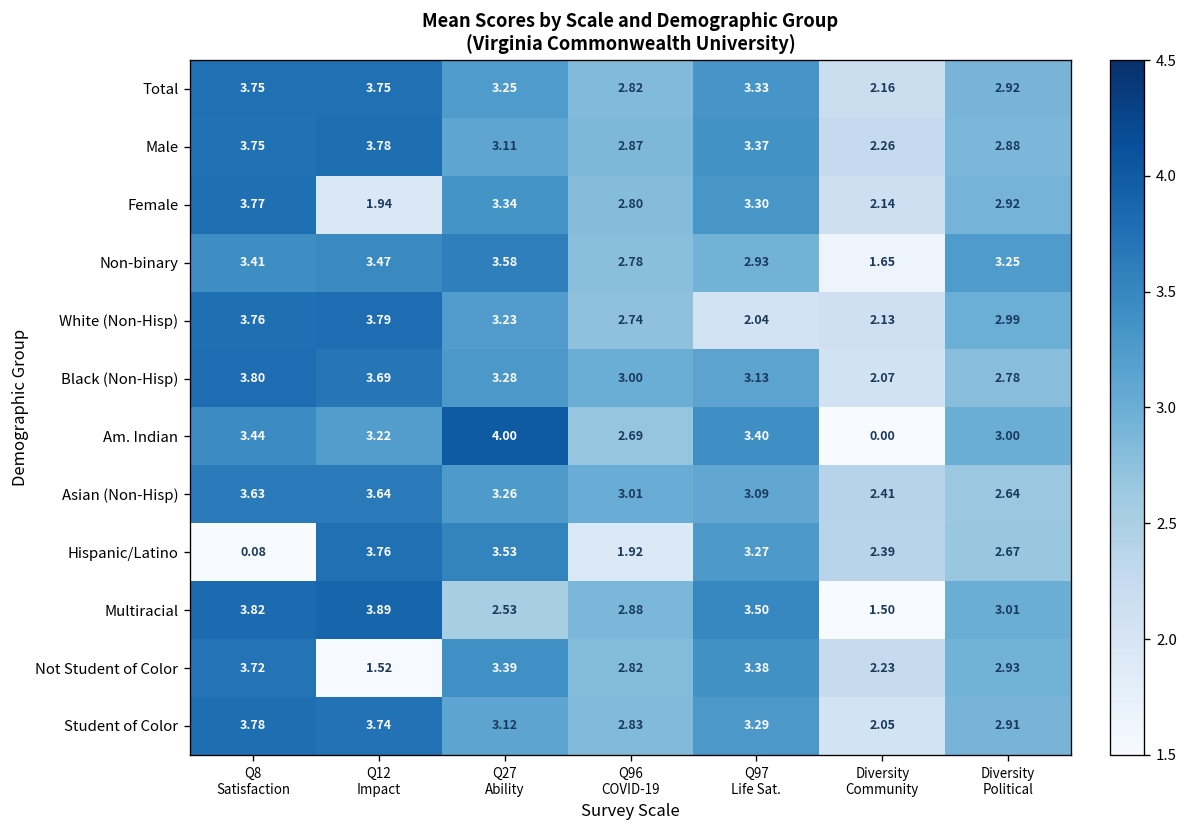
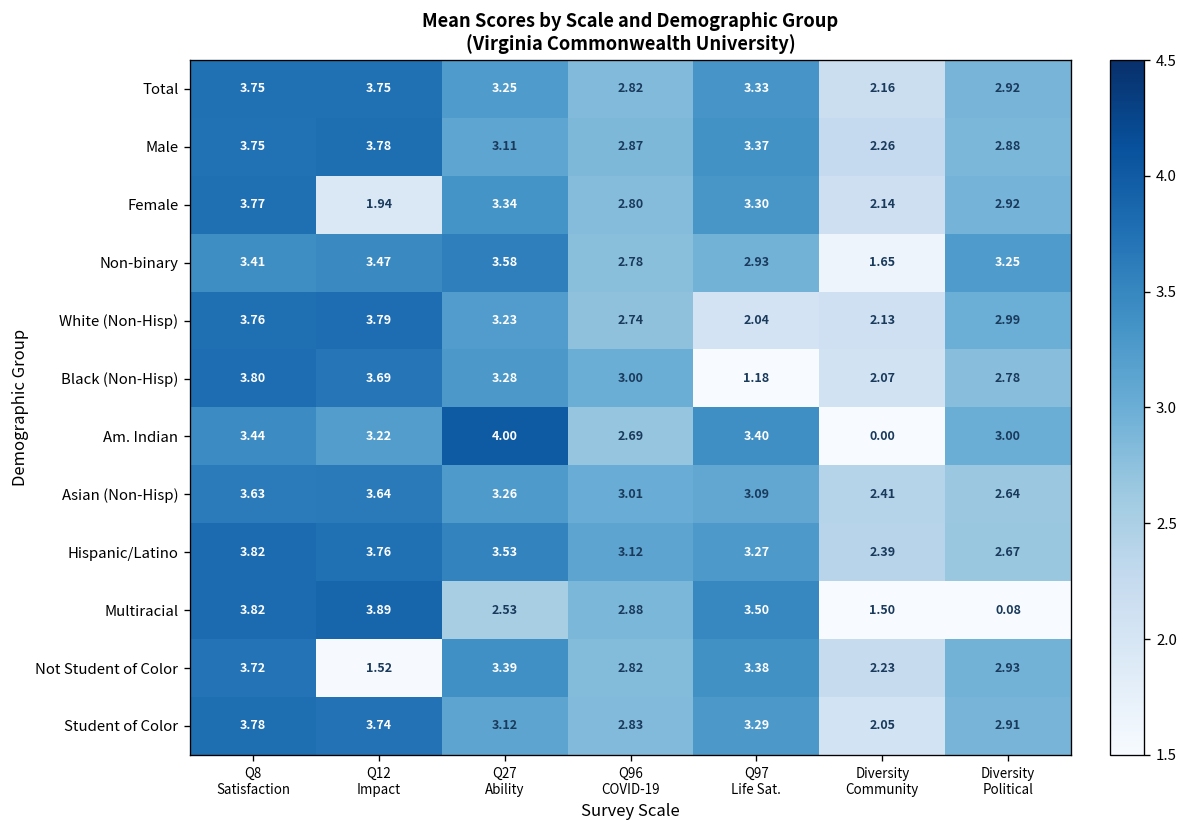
  {
    "Total": {
      "Q8 Satisfaction": 3.75,
      "Q12 Impact": 3.75,
      "Q27 Ability": 3.25,
      "Q96 COVID-19": 2.82,
      "Q97 Life Sat.": 3.33,
      "Diversity Community": 2.16,
      "Diversity Political": 2.92
    },
    "Male": {
      "Q8 Satisfaction": 3.75,
      "Q12 Impact": 3.78,
      "Q27 Ability": 3.11,
      "Q96 COVID-19": 2.87,
      "Q97 Life Sat.": 3.37,
      "Diversity Community": 2.26,
      "Diversity Political": 2.88
    },
    "Female": {
      "Q8 Satisfaction": 3.77,
      "Q12 Impact": 1.94,
      "Q27 Ability": 3.34,
      "Q96 COVID-19": 2.80,
      "Q97 Life Sat.": 3.30,
      "Diversity Community": 2.14,
      "Diversity Political": 2.92
    },
    "Non-binary": {
      "Q8 Satisfaction": 3.41,
      "Q12 Impact": 3.47,
      "Q27 Ability": 3.58,
      "Q96 COVID-19": 2.78,
      "Q97 Life Sat.": 2.93,
      "Diversity Community": 1.65,
      "Diversity Political": 3.25
    },
    "White (Non-Hisp)": {
      "Q8 Satisfaction": 3.76,
      "Q12 Impact": 3.79,
      "Q27 Ability": 3.23,
      "Q96 COVID-19": 2.74,
      "Q97 Life Sat.": 2.04,
      "Diversity Community": 2.13,
      "Diversity Political": 2.99
    },
    "Black (Non-Hisp)": {
      "Q8 Satisfaction": 3.80,
      "Q12 Impact": 3.69,
      "Q27 Ability": 3.28,
      "Q96 COVID-19": 3.00,
-     "Q97 Life Sat.": 3.13,
+     "Q97 Life Sat.": 1.18,
      "Diversity Community": 2.07,
      "Diversity Political": 2.78
    },
    "Am. Indian": {
      "Q8 Satisfaction": 3.44,
      "Q12 Impact": 3.22,
      "Q27 Ability": 4.00,
      "Q96 COVID-19": 2.69,
      "Q97 Life Sat.": 3.40,
      "Diversity Community": 0.00,
      "Diversity Political": 3.00
    },
    "Asian (Non-Hisp)": {
      "Q8 Satisfaction": 3.63,
      "Q12 Impact": 3.64,
      "Q27 Ability": 3.26,
      "Q96 COVID-19": 3.01,
      "Q97 Life Sat.": 3.09,
      "Diversity Community": 2.41,
      "Diversity Political": 2.64
    },
    "Hispanic/Latino": {
-     "Q8 Satisfaction": 0.08,
+     "Q8 Satisfaction": 3.82,
      "Q12 Impact": 3.76,
      "Q27 Ability": 3.53,
-     "Q96 COVID-19": 1.92,
+     "Q96 COVID-19": 3.12,
      "Q97 Life Sat.": 3.27,
      "Diversity Community": 2.39,
      "Diversity Political": 2.67
    },
    "Multiracial": {
      "Q8 Satisfaction": 3.82,
      "Q12 Impact": 3.89,
      "Q27 Ability": 2.53,
      "Q96 COVID-19": 2.88,
      "Q97 Life Sat.": 3.50,
      "Diversity Community": 1.50,
-     "Diversity Political": 3.01
+     "Diversity Political": 0.08
    },
    "Not Student of Color": {
      "Q8 Satisfaction": 3.72,
      "Q12 Impact": 1.52,
      "Q27 Ability": 3.39,
      "Q96 COVID-19": 2.82,
      "Q97 Life Sat.": 3.38,
      "Diversity Community": 2.23,
      "Diversity Political": 2.93
    },
    "Student of Color": {
      "Q8 Satisfaction": 3.78,
      "Q12 Impact": 3.74,
      "Q27 Ability": 3.12,
      "Q96 COVID-19": 2.83,
      "Q97 Life Sat.": 3.29,
      "Diversity Community": 2.05,
      "Diversity Political": 2.91
    }
  }
